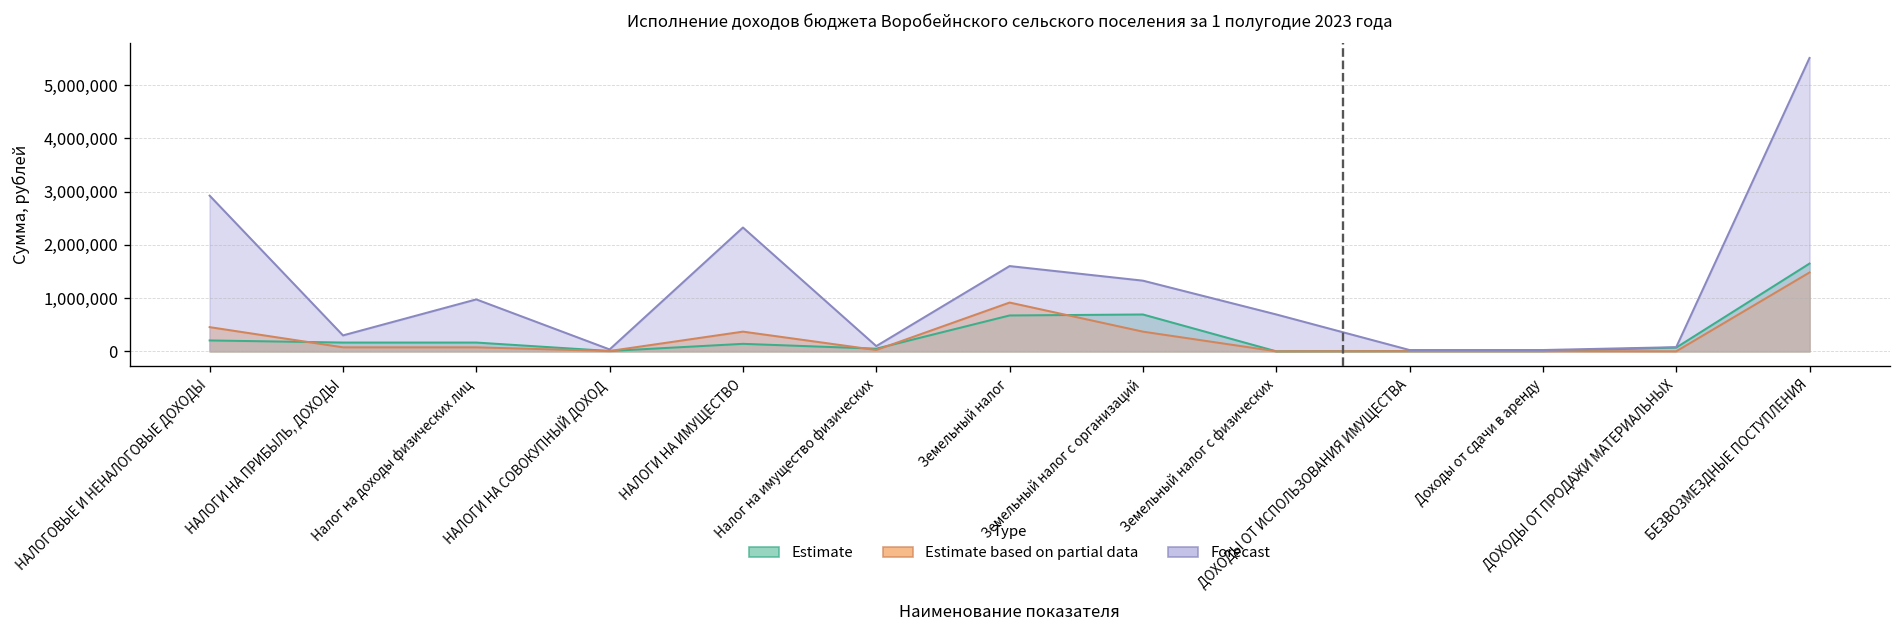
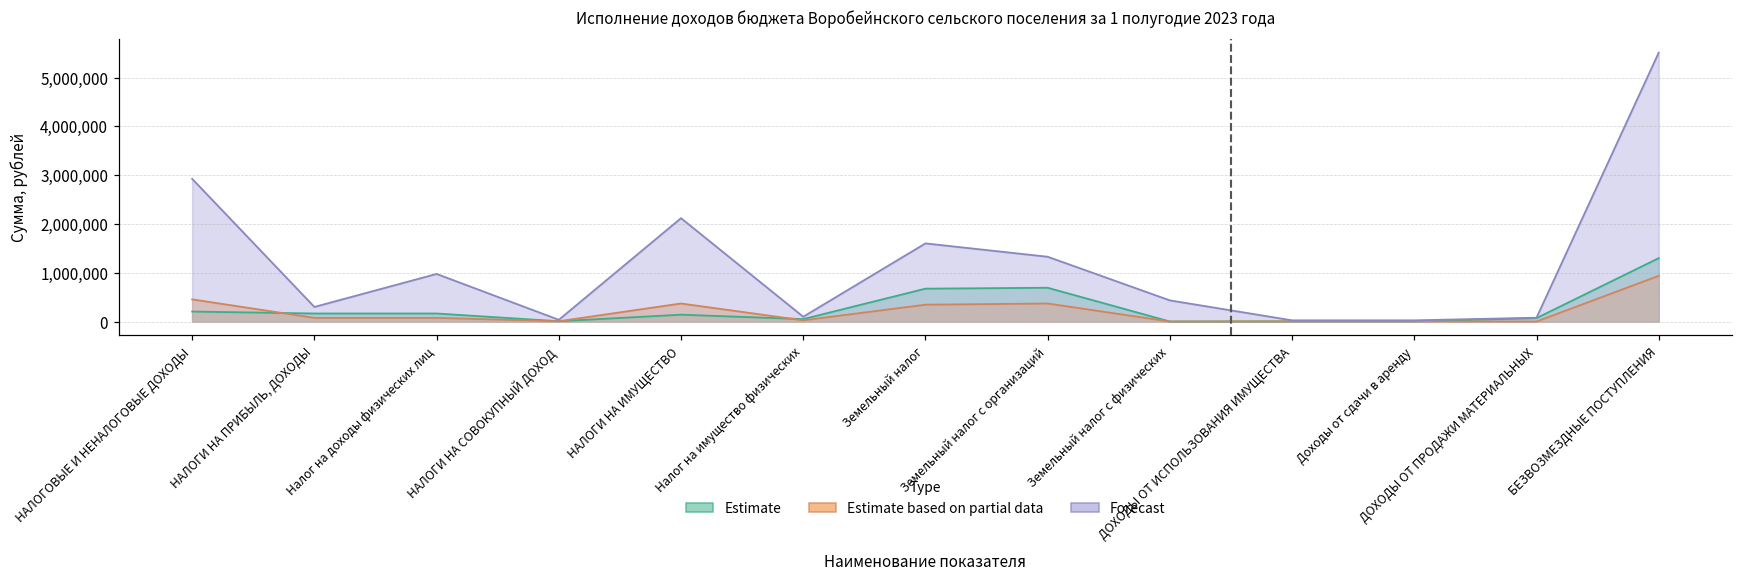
  {
    "Estimate": {
      "НАЛОГОВЫЕ И НЕНАЛОГОВЫЕ ДОХОДЫ": "200,000",
      "НАЛОГИ НА ПРИБЫЛЬ, ДОХОДЫ": "200,000",
      "Налог на доходы физических лиц": "200,000",
      "НАЛОГИ НА ИМУЩЕСТВО": "100,000",
      "Земельный налог": "700,000",
      "Земельный налог с организаций": "700,000",
-     "БЕЗВОЗМЕЗДНЫЕ ПОСТУПЛЕНИЯ": "1,600,000"
+     "БЕЗВОЗМЕЗДНЫЕ ПОСТУПЛЕНИЯ": "1,300,000"
    },
    "Estimate based on partial data": {
      "НАЛОГОВЫЕ И НЕНАЛОГОВЫЕ ДОХОДЫ": "500,000",
      "НАЛОГИ НА ПРИБЫЛЬ, ДОХОДЫ": "100,000",
      "Налог на доходы физических лиц": "100,000",
      "НАЛОГИ НА ИМУЩЕСТВО": "400,000",
-     "Земельный налог": "900,000",
+     "Земельный налог": "300,000",
      "Земельный налог с организаций": "400,000",
      "ДОХОДЫ ОТ ПРОДАЖИ МАТЕРИАЛЬНЫХ": "0",
-     "БЕЗВОЗМЕЗДНЫЕ ПОСТУПЛЕНИЯ": "1,500,000"
+     "БЕЗВОЗМЕЗДНЫЕ ПОСТУПЛЕНИЯ": "900,000"
    },
    "Forecast": {
      "НАЛОГОВЫЕ И НЕНАЛОГОВЫЕ ДОХОДЫ": "2,900,000",
      "НАЛОГИ НА ПРИБЫЛЬ, ДОХОДЫ": "300,000",
      "Налог на доходы физических лиц": "1,000,000",
-     "НАЛОГИ НА ИМУЩЕСТВО": "2,300,000",
+     "НАЛОГИ НА ИМУЩЕСТВО": "2,100,000",
      "Земельный налог": "1,600,000",
      "Земельный налог с организаций": "1,300,000",
-     "Земельный налог с физических": "700,000",
+     "Земельный налог с физических": "400,000",
      "БЕЗВОЗМЕЗДНЫЕ ПОСТУПЛЕНИЯ": "5,500,000"
    }
  }
